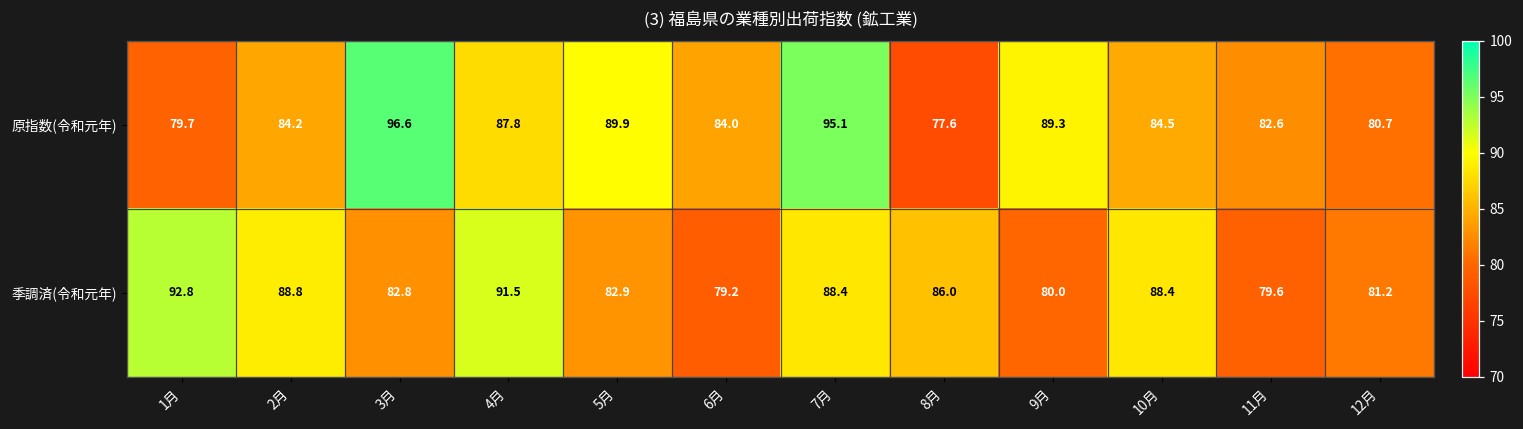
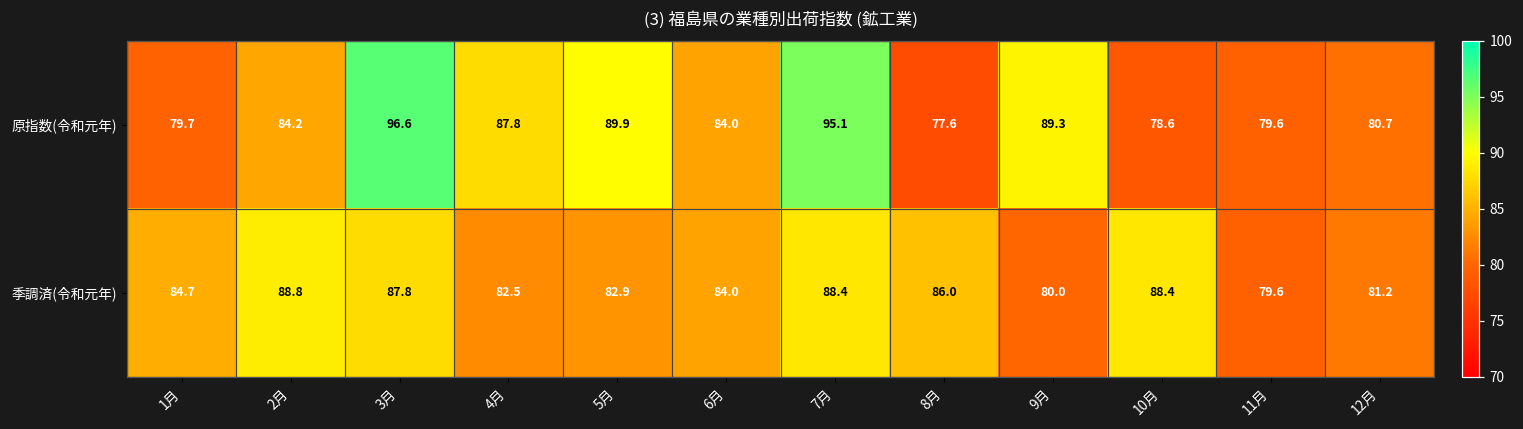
  {
    "原指数(令和元年)": {
      "1月": 79.7,
      "2月": 84.2,
      "3月": 96.6,
      "4月": 87.8,
      "5月": 89.9,
      "6月": 84.0,
      "7月": 95.1,
      "8月": 77.6,
      "9月": 89.3,
-     "10月": 84.5,
-     "11月": 82.6,
+     "10月": 78.6,
+     "11月": 79.6,
      "12月": 80.7
    },
    "季調済(令和元年)": {
-     "1月": 92.8,
+     "1月": 84.7,
      "2月": 88.8,
-     "3月": 82.8,
-     "4月": 91.5,
+     "3月": 87.8,
+     "4月": 82.5,
      "5月": 82.9,
-     "6月": 79.2,
+     "6月": 84.0,
      "7月": 88.4,
      "8月": 86.0,
      "9月": 80.0,
      "10月": 88.4,
      "11月": 79.6,
      "12月": 81.2
    }
  }
